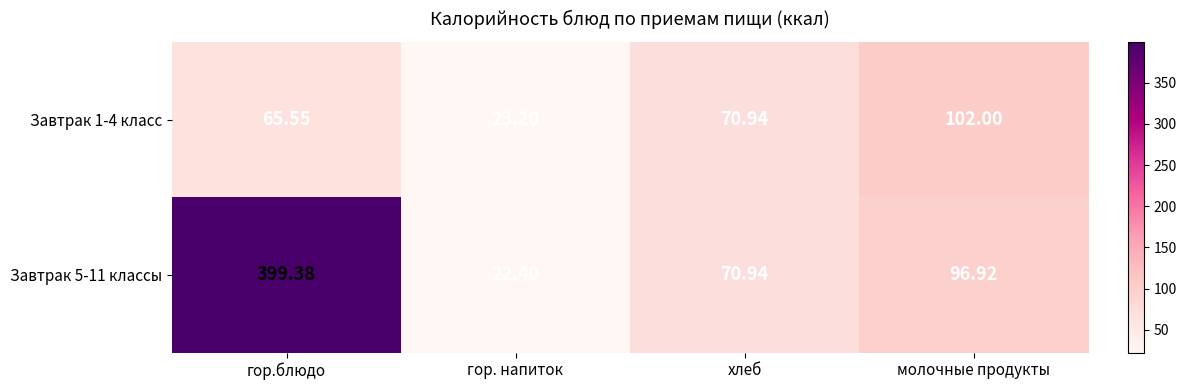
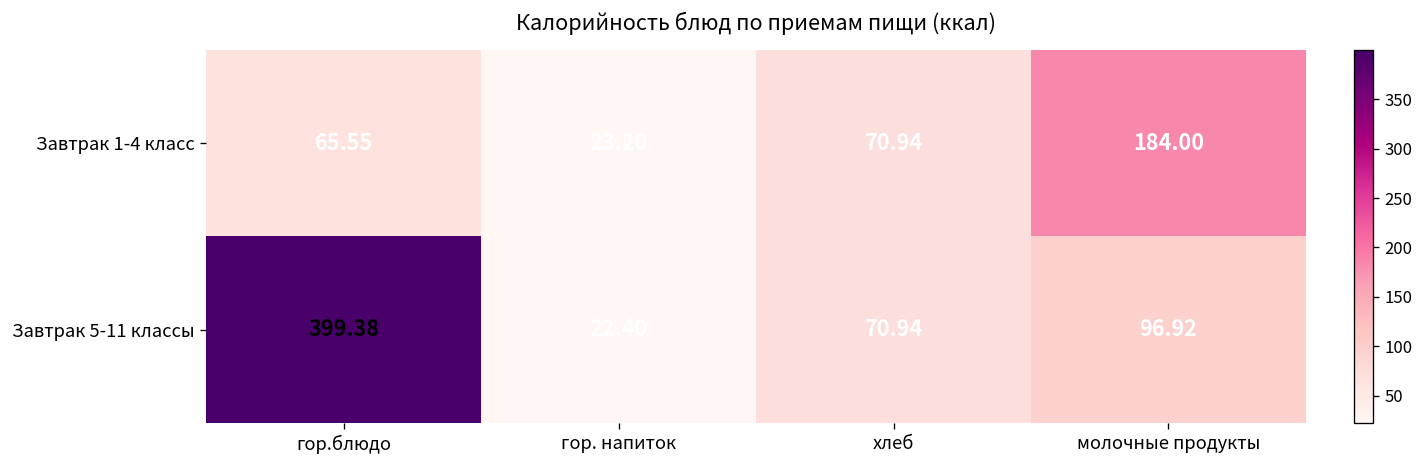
  {
    "Завтрак 1-4 класс": {
-     "молочные продукты": 102.00
+     "молочные продукты": 184.00
    },
    "Завтрак 5-11 классы": {
      "гор.блюдо": 399.38,
      "молочные продукты": 96.92
    }
  }
